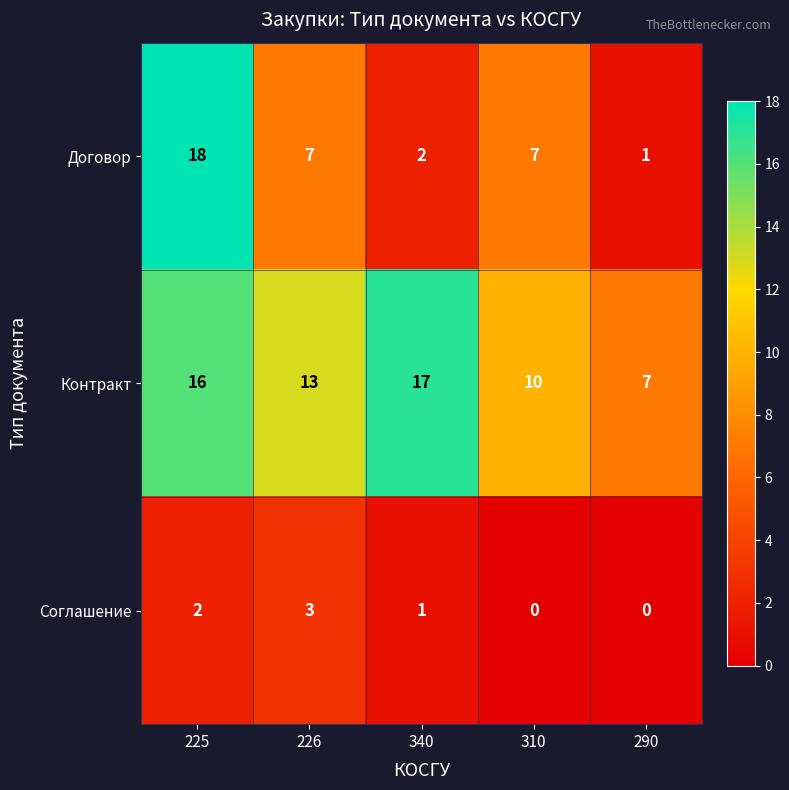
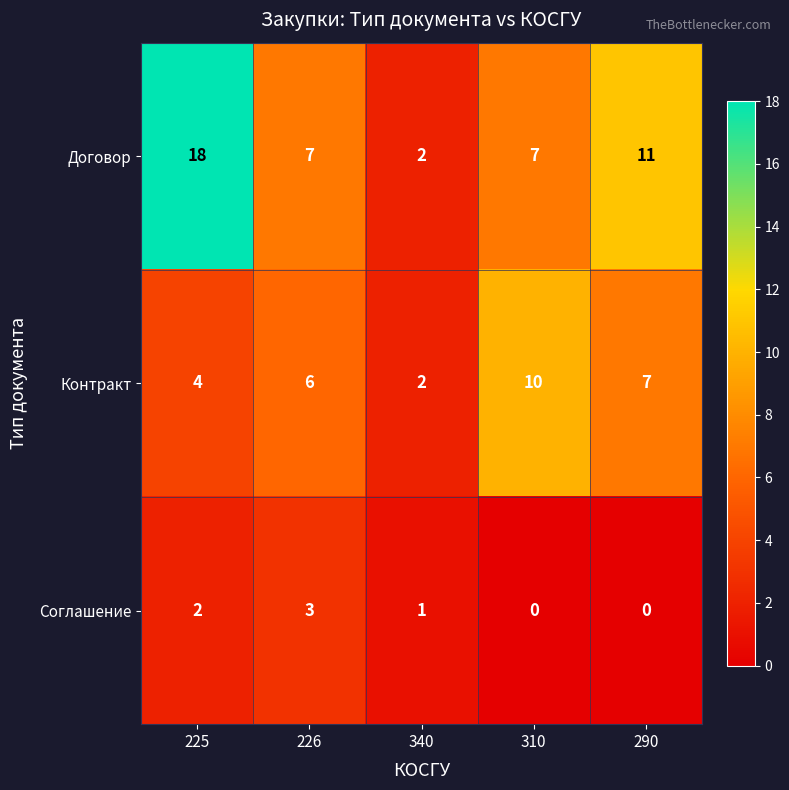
  {
    "Договор": {
      "225": 18,
      "226": 7,
      "340": 2,
      "310": 7,
-     "290": 1
+     "290": 11
    },
    "Контракт": {
-     "225": 16,
-     "226": 13,
-     "340": 17,
+     "225": 4,
+     "226": 6,
+     "340": 2,
      "310": 10,
      "290": 7
    },
    "Соглашение": {
      "225": 2,
      "226": 3,
      "340": 1,
      "310": 0,
      "290": 0
    }
  }
